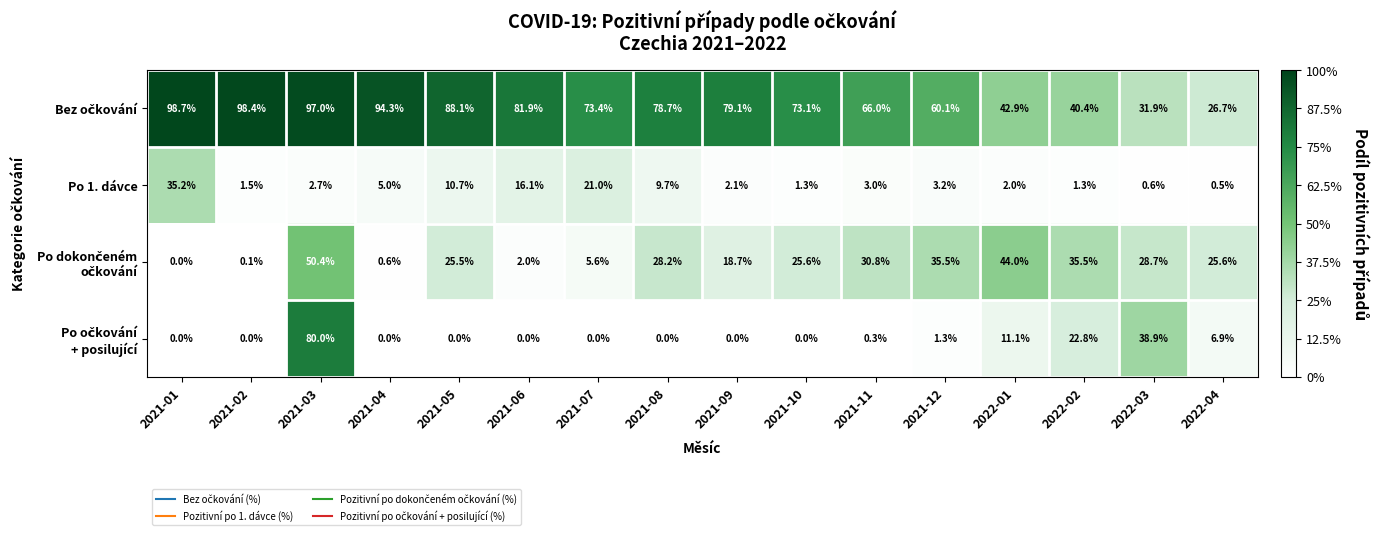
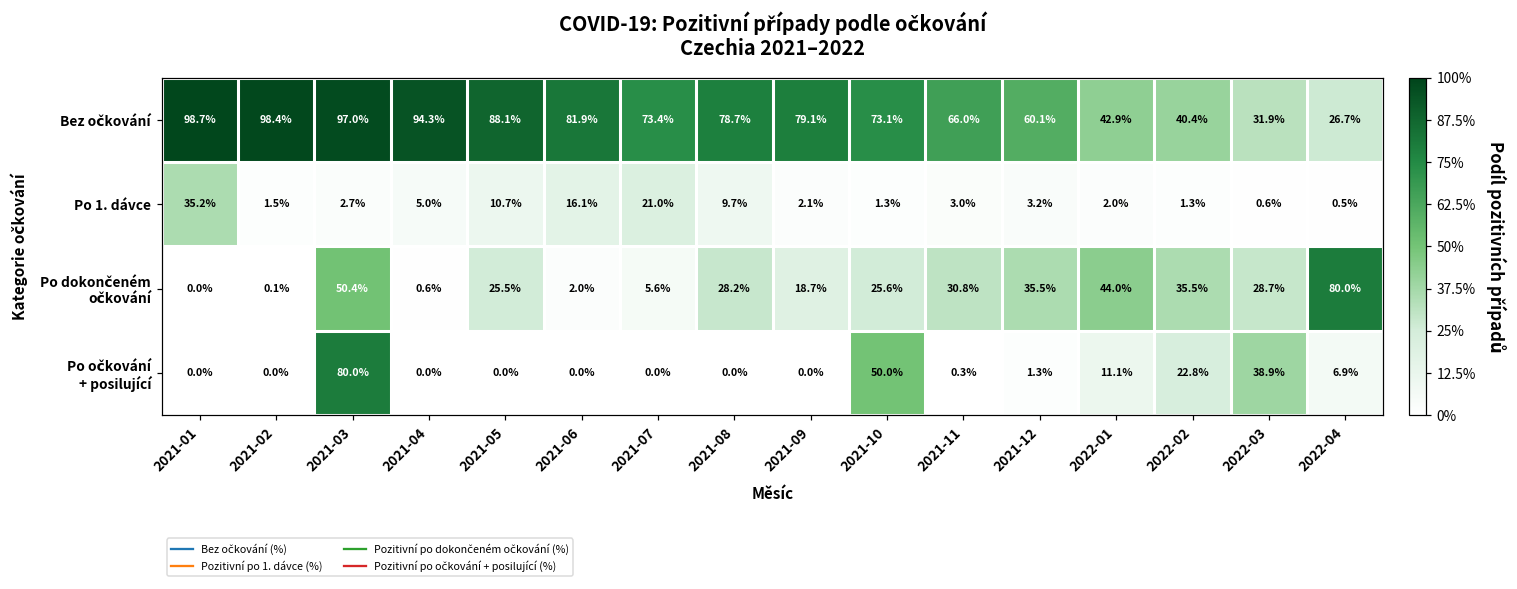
  {
    "Bez očkování": {
      "2021-01": "98.7%",
      "2021-02": "98.4%",
      "2021-03": "97.0%",
      "2021-04": "94.3%",
      "2021-05": "88.1%",
      "2021-06": "81.9%",
      "2021-07": "73.4%",
      "2021-08": "78.7%",
      "2021-09": "79.1%",
      "2021-10": "73.1%",
      "2021-11": "66.0%",
      "2021-12": "60.1%",
      "2022-01": "42.9%",
      "2022-02": "40.4%",
      "2022-03": "31.9%",
      "2022-04": "26.7%"
    },
    "Po 1. dávce": {
      "2021-01": "35.2%",
      "2021-02": "1.5%",
      "2021-03": "2.7%",
      "2021-04": "5.0%",
      "2021-05": "10.7%",
      "2021-06": "16.1%",
      "2021-07": "21.0%",
      "2021-08": "9.7%",
      "2021-09": "2.1%",
      "2021-10": "1.3%",
      "2021-11": "3.0%",
      "2021-12": "3.2%",
      "2022-01": "2.0%",
      "2022-02": "1.3%",
      "2022-03": "0.6%",
      "2022-04": "0.5%"
    },
    "Po dokončeném očkování": {
      "2021-01": "0.0%",
      "2021-02": "0.1%",
      "2021-03": "50.4%",
      "2021-04": "0.6%",
      "2021-05": "25.5%",
      "2021-06": "2.0%",
      "2021-07": "5.6%",
      "2021-08": "28.2%",
      "2021-09": "18.7%",
      "2021-10": "25.6%",
      "2021-11": "30.8%",
      "2021-12": "35.5%",
      "2022-01": "44.0%",
      "2022-02": "35.5%",
      "2022-03": "28.7%",
-     "2022-04": "25.6%"
+     "2022-04": "80.0%"
    },
    "Po očkování + posilující": {
      "2021-01": "0.0%",
      "2021-02": "0.0%",
      "2021-03": "80.0%",
      "2021-04": "0.0%",
      "2021-05": "0.0%",
      "2021-06": "0.0%",
      "2021-07": "0.0%",
      "2021-08": "0.0%",
      "2021-09": "0.0%",
-     "2021-10": "0.0%",
+     "2021-10": "50.0%",
      "2021-11": "0.3%",
      "2021-12": "1.3%",
      "2022-01": "11.1%",
      "2022-02": "22.8%",
      "2022-03": "38.9%",
      "2022-04": "6.9%"
    }
  }
